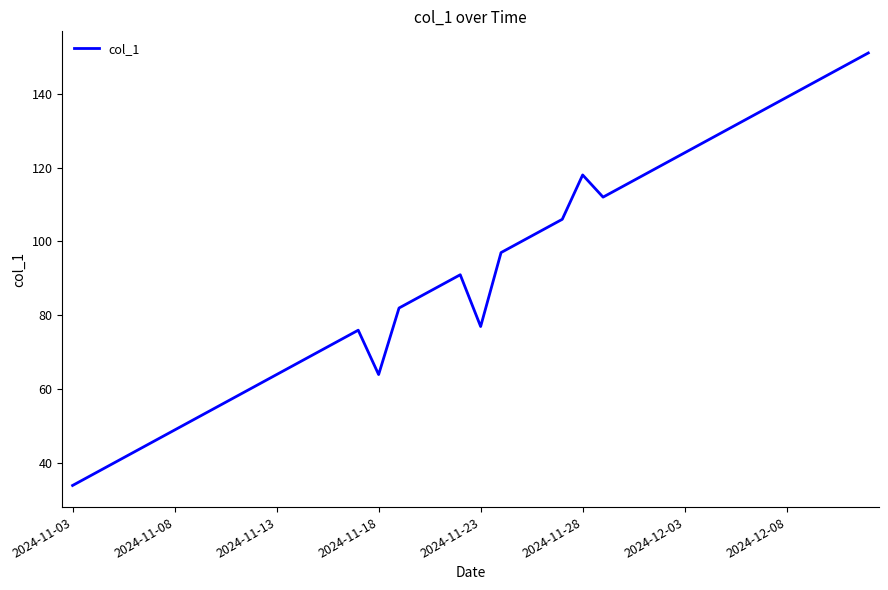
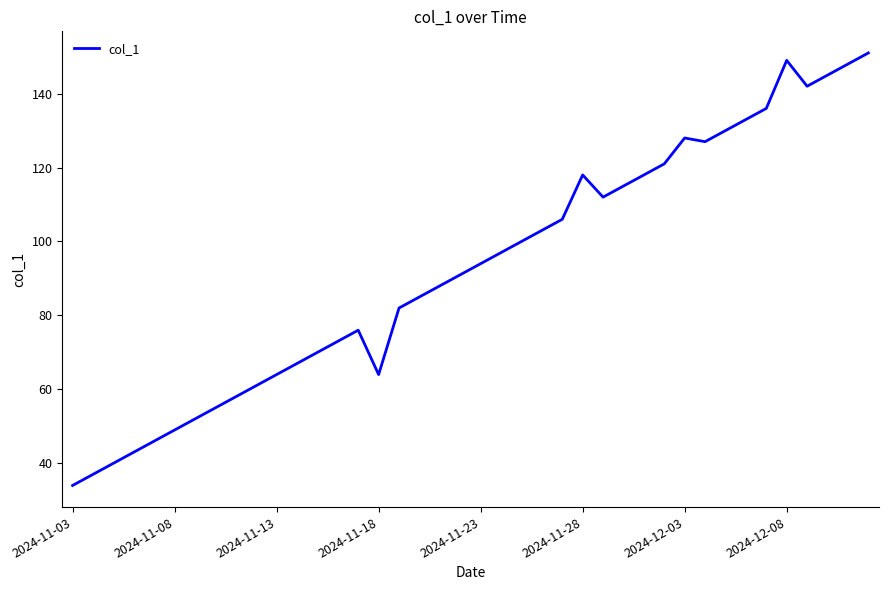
  {
    "2024-11-03": 34,
    "2024-11-08": 49,
    "2024-11-13": 64,
    "2024-11-18": 64,
-   "2024-11-23": 77,
+   "2024-11-23": 94,
    "2024-11-28": 118,
-   "2024-12-03": 124,
-   "2024-12-08": 139
+   "2024-12-03": 128,
+   "2024-12-08": 149
  }
